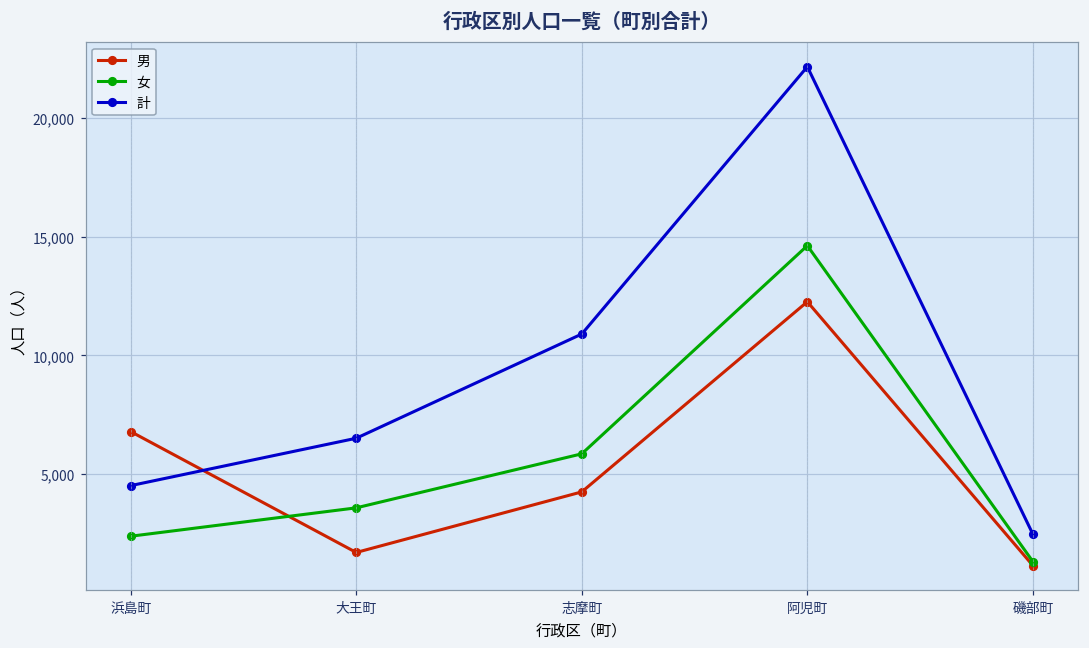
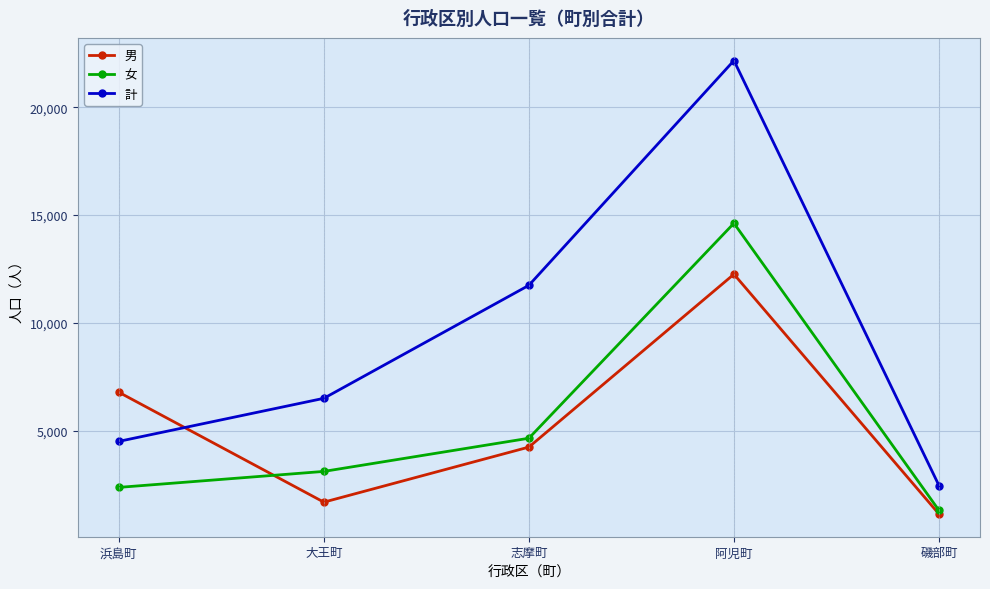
  {
    "男": {
      "浜島町": "6,800",
      "大王町": "1,700",
      "志摩町": "4,300",
      "阿児町": "12,300",
      "磯部町": "1,200"
    },
    "女": {
      "浜島町": "2,400",
-     "大王町": "3,600",
-     "志摩町": "5,900",
+     "大王町": "3,100",
+     "志摩町": "4,700",
      "阿児町": "14,600",
      "磯部町": "1,300"
    },
    "計": {
      "浜島町": "4,500",
      "大王町": "6,500",
-     "志摩町": "10,900",
+     "志摩町": "11,700",
      "阿児町": "22,200",
      "磯部町": "2,500"
    }
  }
